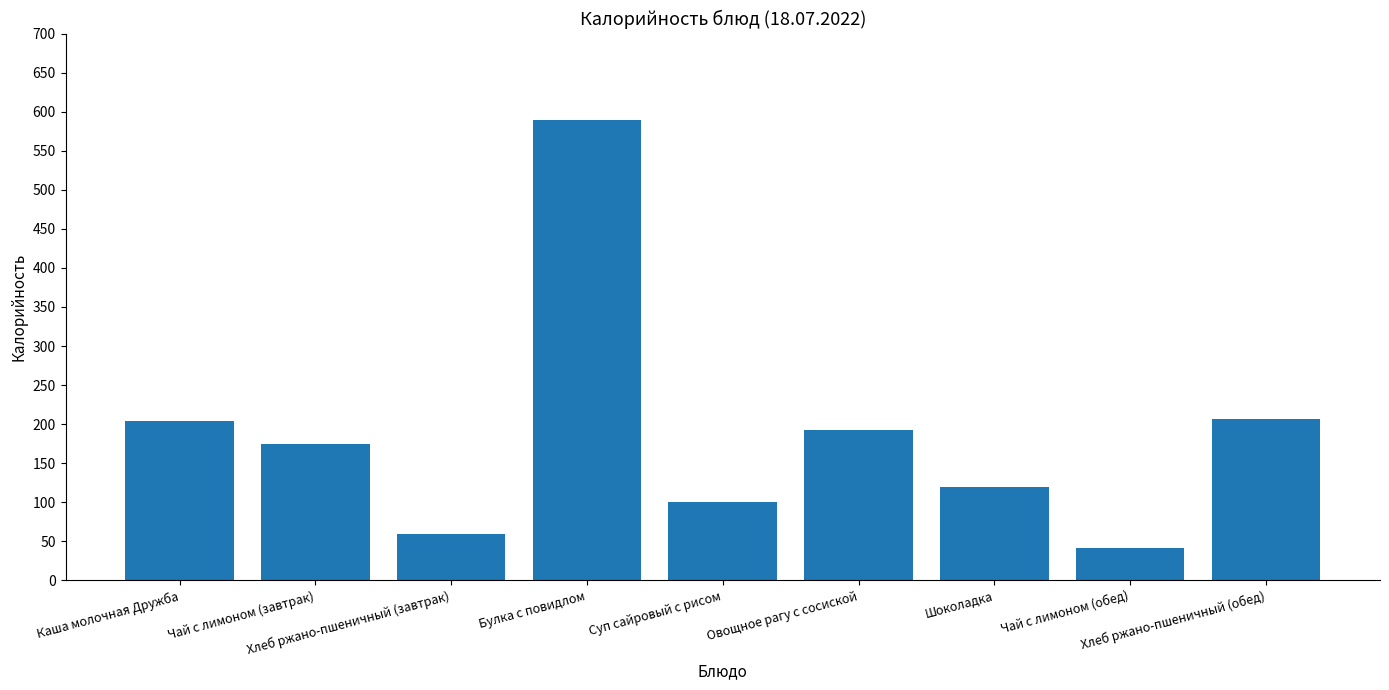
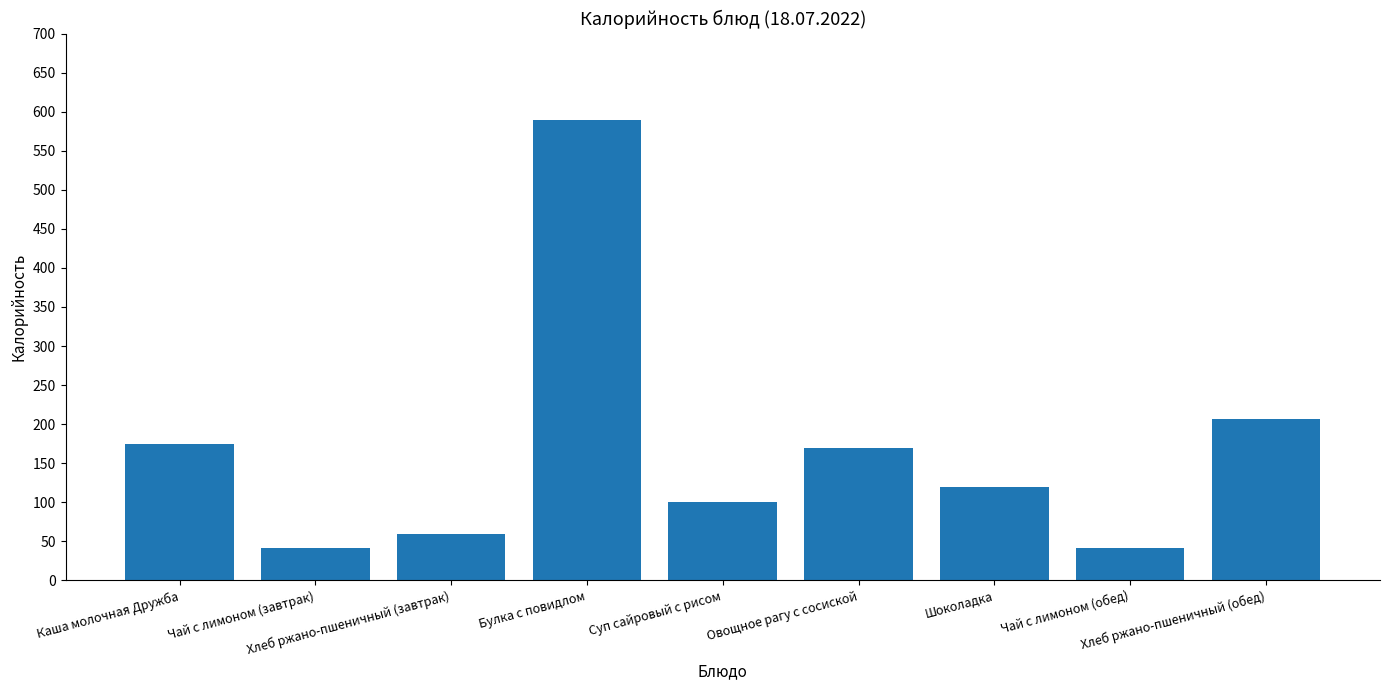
  {
-   "Каша молочная Дружба": 200,
-   "Чай с лимоном (завтрак)": 170,
+   "Каша молочная Дружба": 170,
+   "Чай с лимоном (завтрак)": 40,
    "Хлеб ржано-пшеничный (завтрак)": 60,
    "Булка с повидлом": 590,
    "Суп сайровый с рисом": 100,
-   "Овощное рагу с сосиской": 190,
+   "Овощное рагу с сосиской": 170,
    "Шоколадка": 120,
    "Чай с лимоном (обед)": 40,
    "Хлеб ржано-пшеничный (обед)": 210
  }
